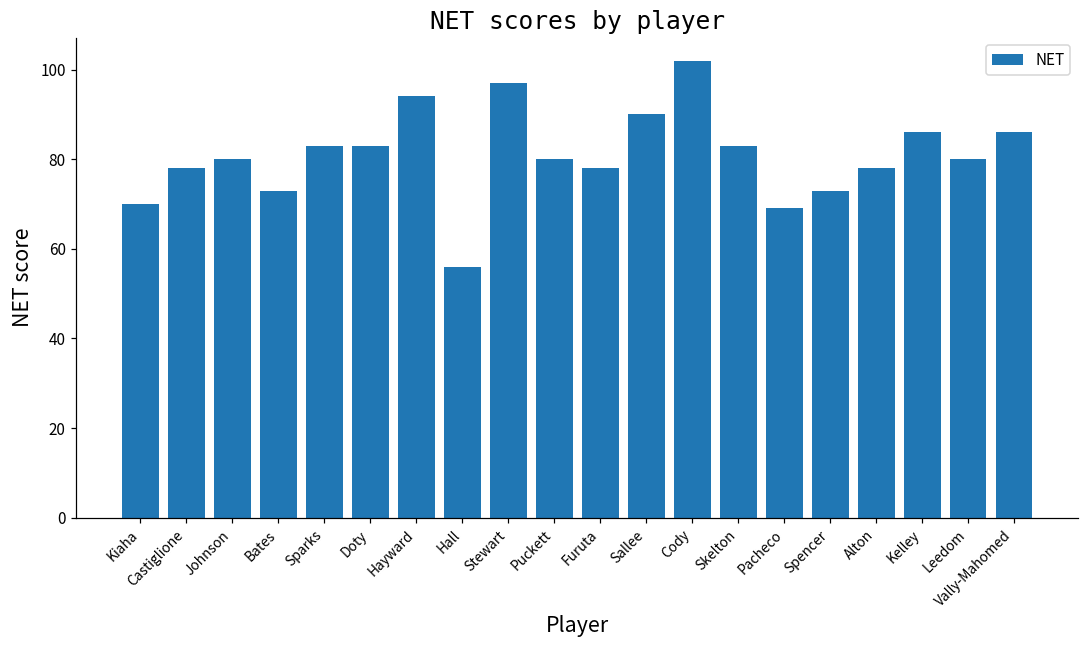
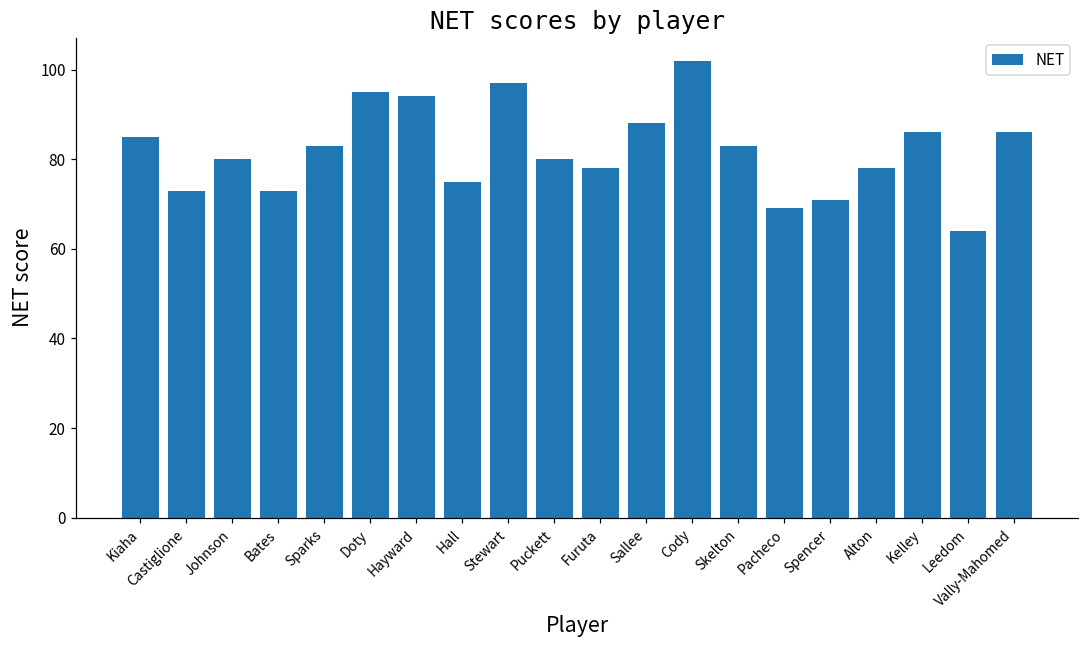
  {
-   "Kiaha": 70,
-   "Castiglione": 78,
+   "Kiaha": 85,
+   "Castiglione": 73,
    "Johnson": 80,
    "Bates": 73,
    "Sparks": 83,
-   "Doty": 83,
+   "Doty": 95,
    "Hayward": 94,
-   "Hall": 56,
+   "Hall": 75,
    "Stewart": 97,
    "Puckett": 80,
    "Furuta": 78,
-   "Sallee": 90,
+   "Sallee": 88,
    "Cody": 102,
    "Skelton": 83,
    "Pacheco": 69,
-   "Spencer": 73,
+   "Spencer": 71,
    "Alton": 78,
    "Kelley": 86,
-   "Leedom": 80,
+   "Leedom": 64,
    "Vally-Mahomed": 86
  }
